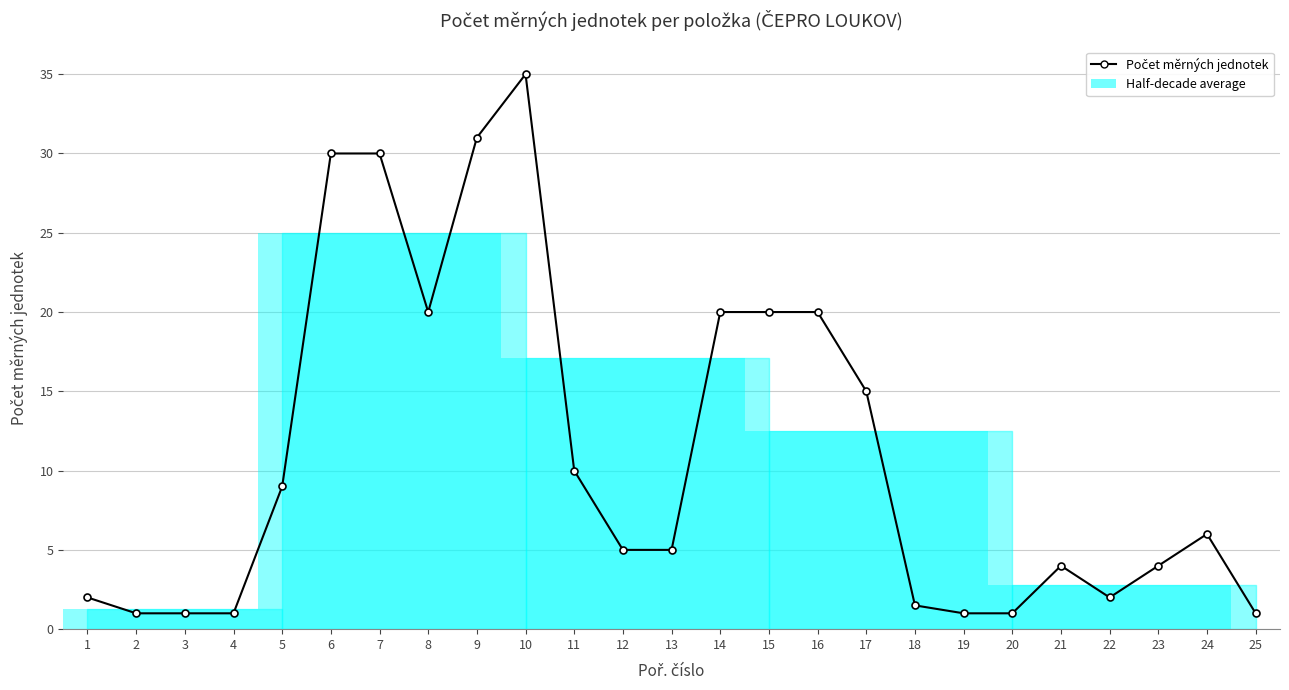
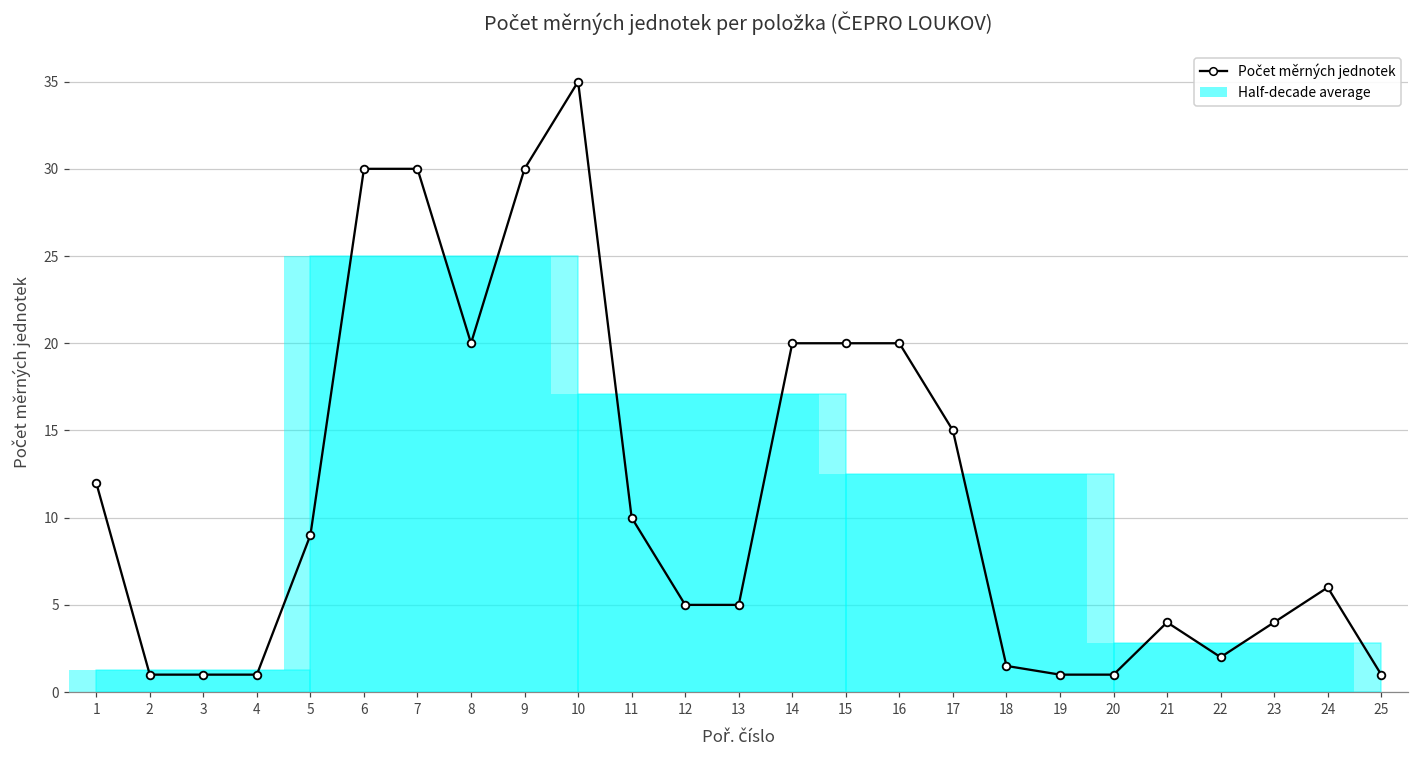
  {
    "Počet měrných jednotek": {
-     "1": 2,
+     "1": 12,
      "2": 1,
      "3": 1,
      "4": 1,
      "5": 9,
      "6": 30,
      "7": 30,
      "8": 20,
-     "9": 31,
+     "9": 30,
      "10": 35,
      "11": 10,
      "12": 5,
      "13": 5,
      "14": 20,
      "15": 20,
      "16": 20,
      "17": 15,
      "18": 1.5,
      "19": 1,
      "20": 1,
      "21": 4,
      "22": 2,
      "23": 4,
      "24": 6,
      "25": 1
    }
  }
